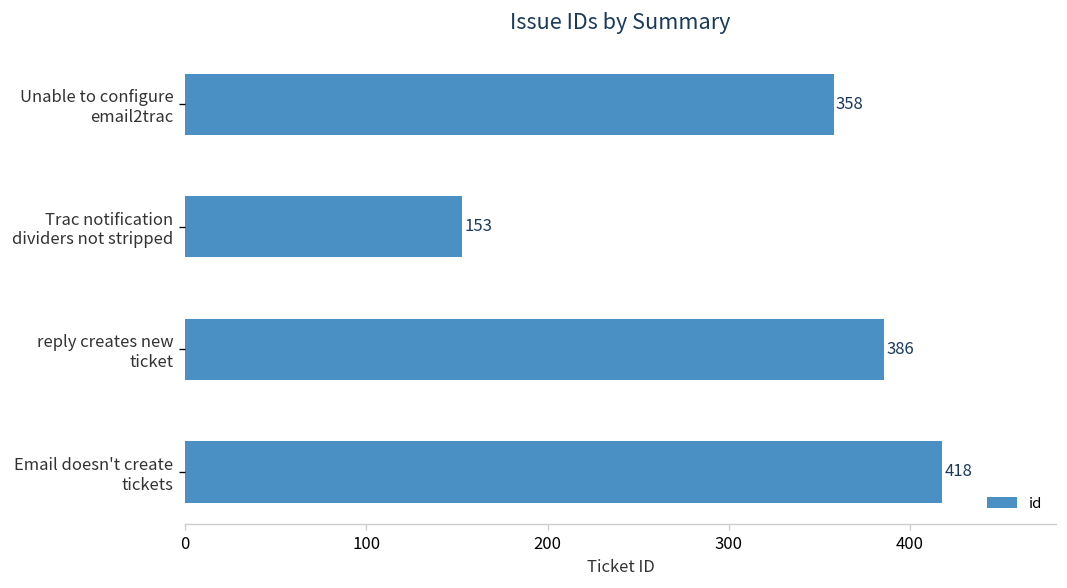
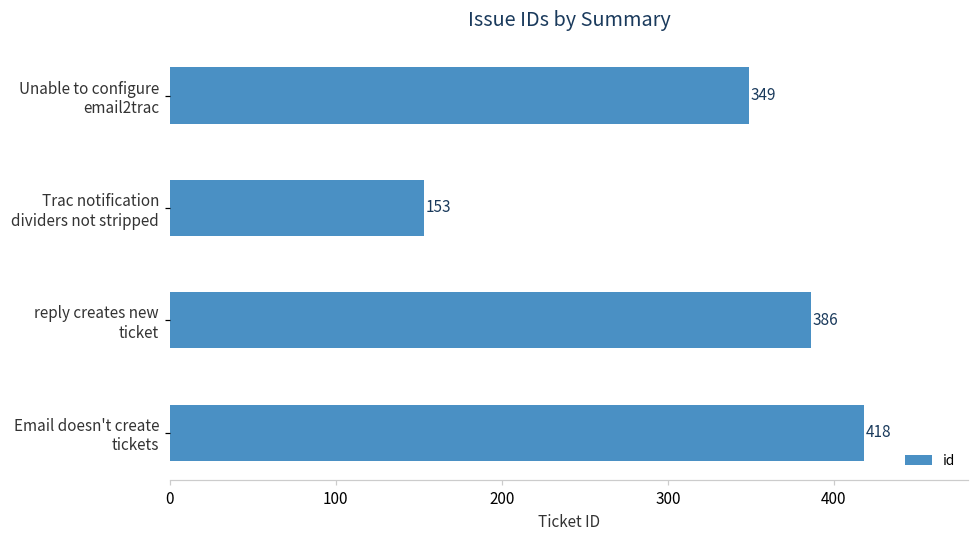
  {
-   "Unable to configure email2trac": 358,
+   "Unable to configure email2trac": 349,
    "Trac notification dividers not stripped": 153,
    "reply creates new ticket": 386,
    "Email doesn't create tickets": 418
  }
